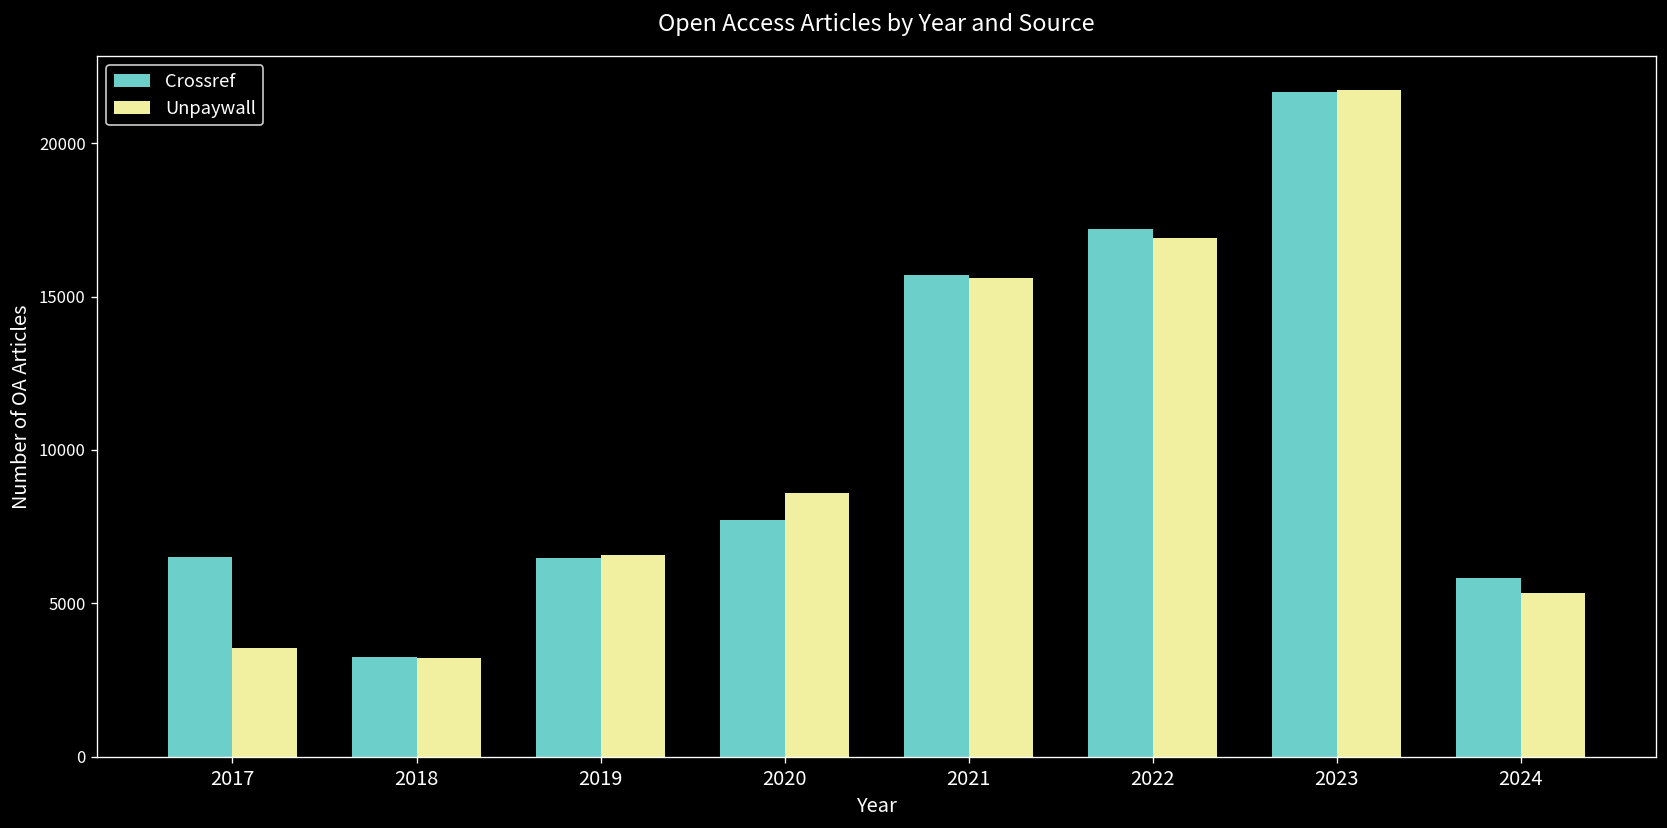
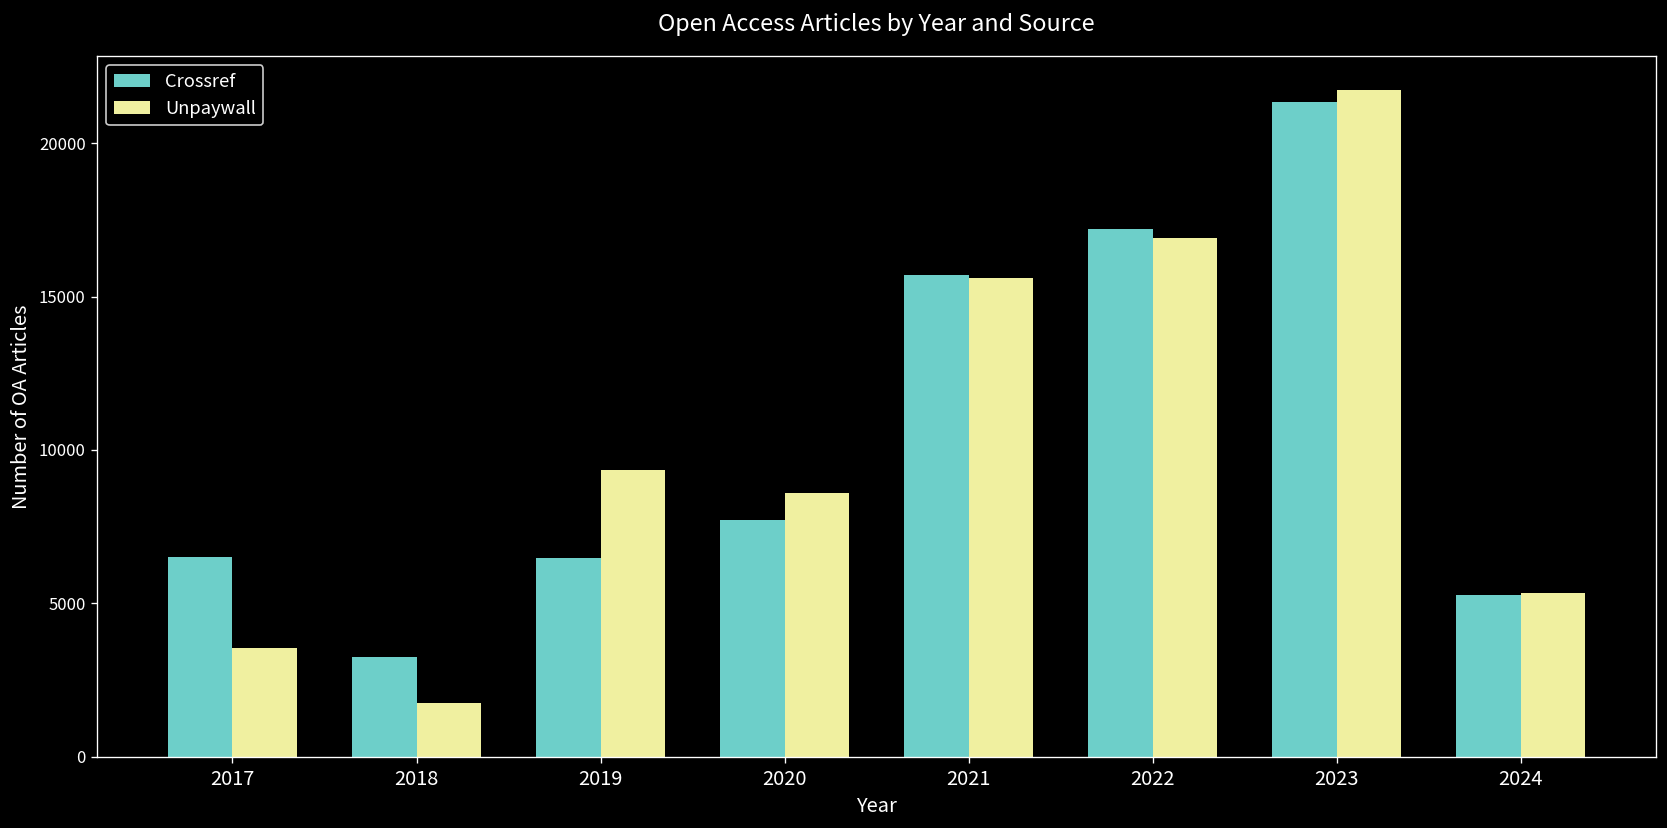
  {
    "Crossref": {
      "2017": 6500,
      "2018": 3300,
      "2019": 6500,
      "2020": 7700,
      "2021": 15700,
      "2022": 17200,
-     "2023": 21700,
-     "2024": 5800
+     "2023": 21300,
+     "2024": 5300
    },
    "Unpaywall": {
      "2017": 3500,
-     "2018": 3200,
-     "2019": 6600,
+     "2018": 1800,
+     "2019": 9400,
      "2020": 8600,
      "2021": 15600,
      "2022": 16900,
      "2023": 21700,
      "2024": 5300
    }
  }
